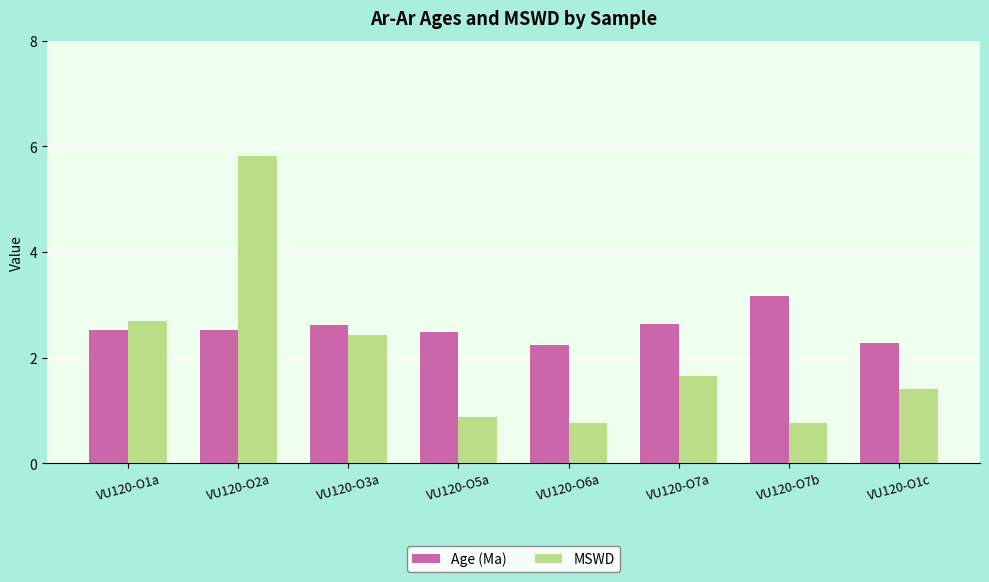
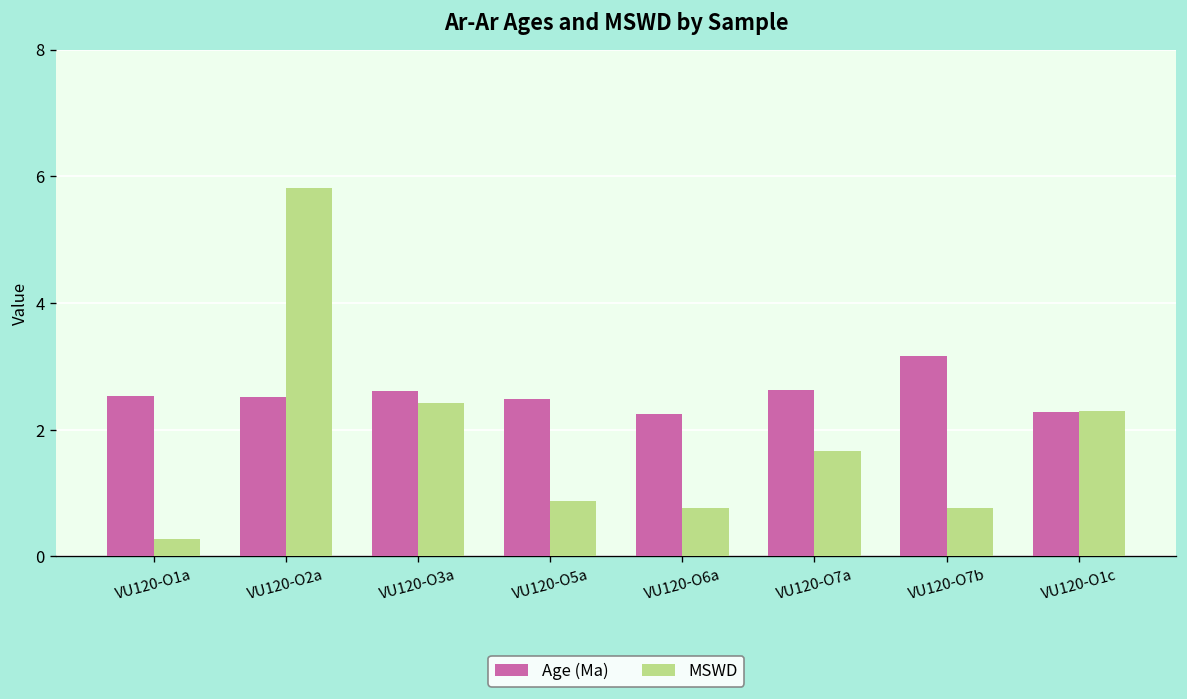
  {
    "Age (Ma)": {
      "VU120-O1a": 2.5,
      "VU120-O2a": 2.5,
      "VU120-O3a": 2.6,
      "VU120-O5a": 2.5,
      "VU120-O6a": 2.2,
      "VU120-O7a": 2.6,
      "VU120-O7b": 3.2,
      "VU120-O1c": 2.3
    },
    "MSWD": {
-     "VU120-O1a": 2.7,
+     "VU120-O1a": 0.3,
      "VU120-O2a": 5.8,
      "VU120-O3a": 2.4,
      "VU120-O5a": 0.9,
      "VU120-O6a": 0.8,
      "VU120-O7a": 1.7,
      "VU120-O7b": 0.8,
-     "VU120-O1c": 1.4
+     "VU120-O1c": 2.3
    }
  }
